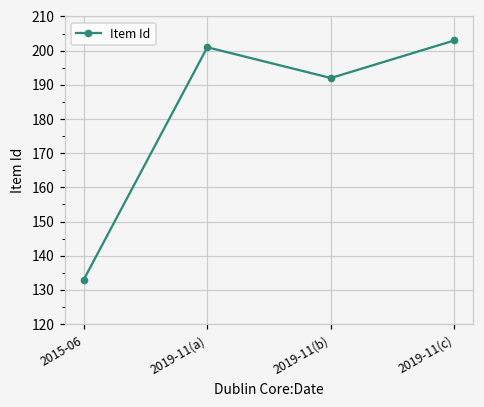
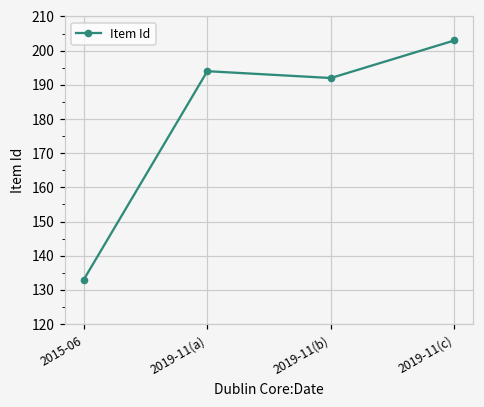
  {
    "2015-06": 133,
-   "2019-11(a)": 201,
+   "2019-11(a)": 194,
    "2019-11(b)": 192,
    "2019-11(c)": 203
  }
